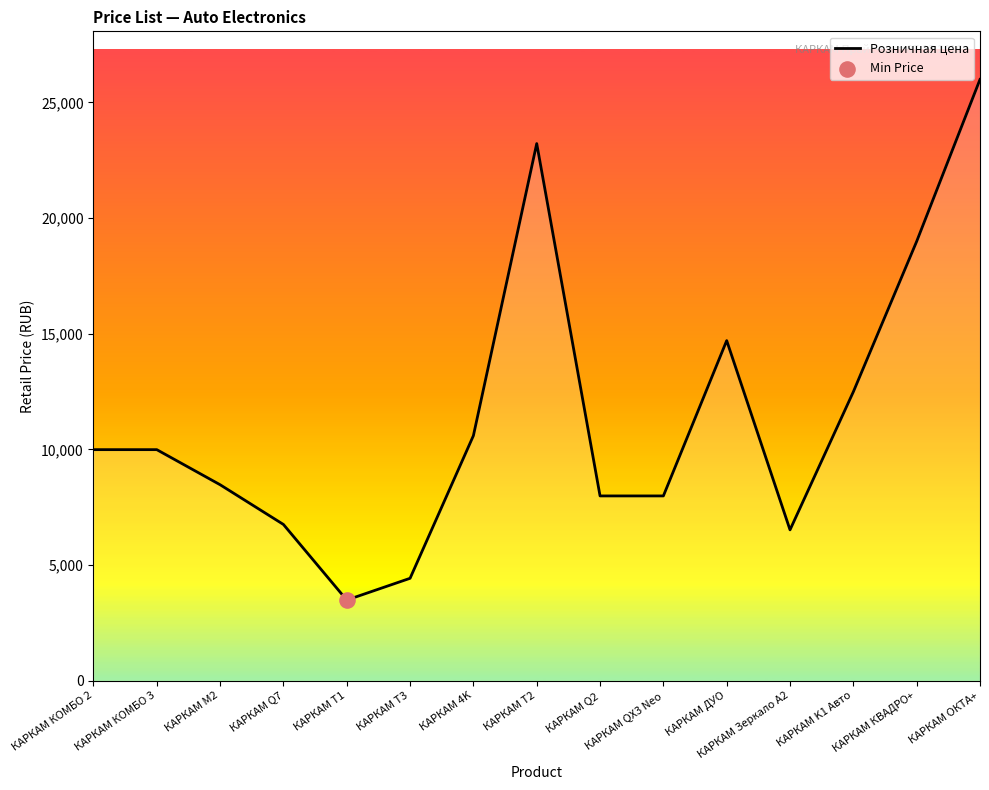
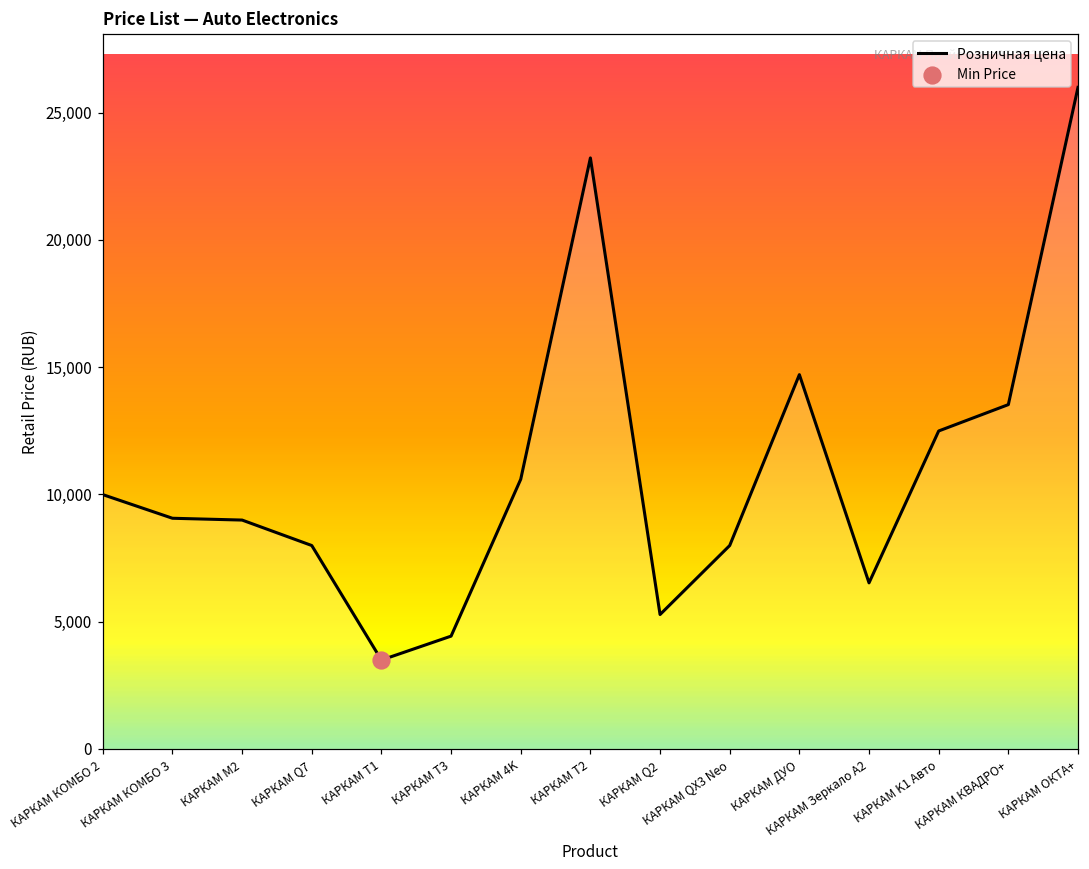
  {
    "Розничная цена": {
      "КАРКАМ КОМБО 2": "10,000",
-     "КАРКАМ КОМБО 3": "10,000",
-     "КАРКАМ M2": "8,500",
-     "КАРКАМ Q7": "6,800",
+     "КАРКАМ КОМБО 3": "9,100",
+     "КАРКАМ M2": "9,000",
+     "КАРКАМ Q7": "8,000",
      "КАРКАМ Т3": "4,400",
      "КАРКАМ 4K": "10,600",
      "КАРКАМ Т2": "23,200",
-     "КАРКАМ Q2": "8,000",
+     "КАРКАМ Q2": "5,300",
      "КАРКАМ QX3 Neo": "8,000",
      "КАРКАМ ДУО": "14,700",
      "КАРКАМ Зеркало A2": "6,500",
      "КАРКАМ K1 Авто": "12,500",
-     "КАРКАМ КВАДРО+": "19,000",
+     "КАРКАМ КВАДРО+": "13,500",
      "КАРКАМ ОКТА+": "26,000"
    }
  }
